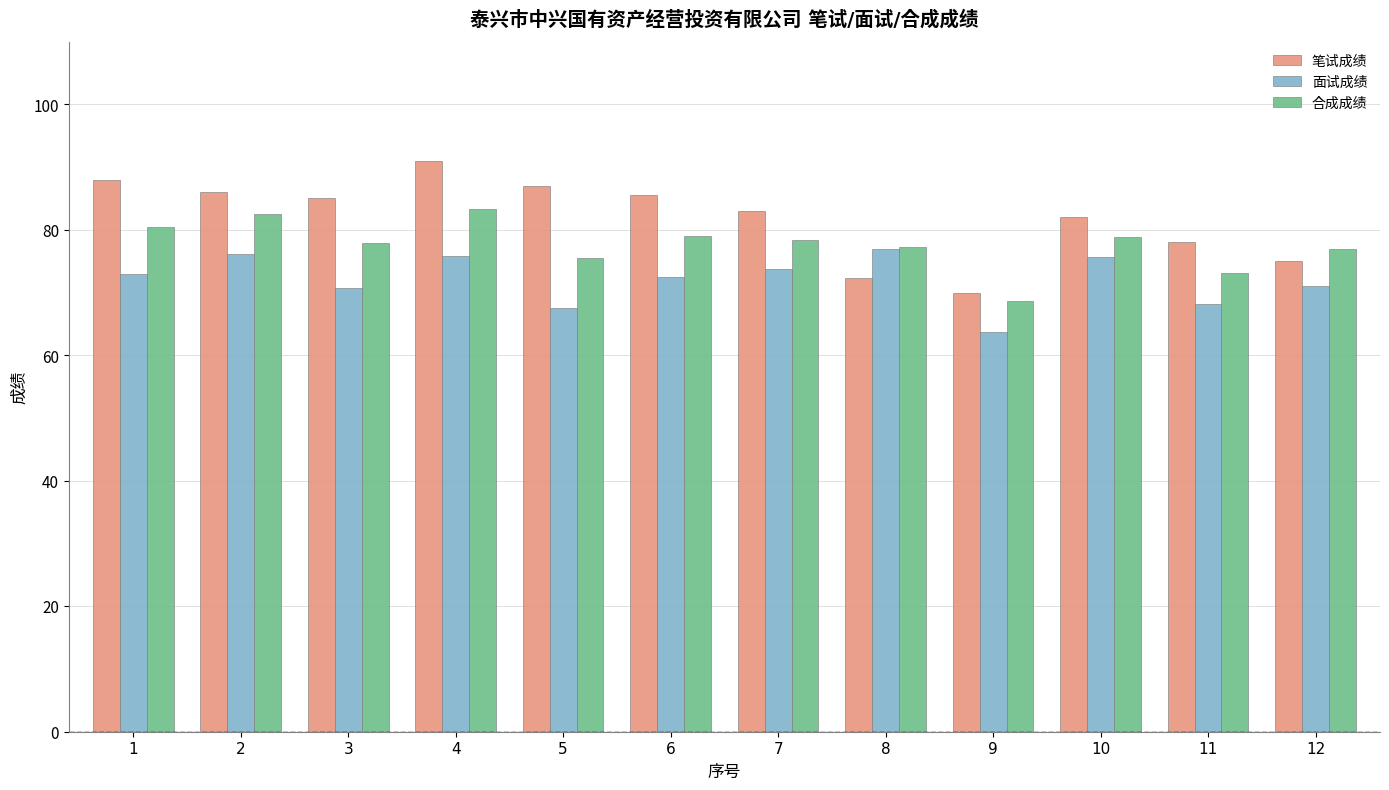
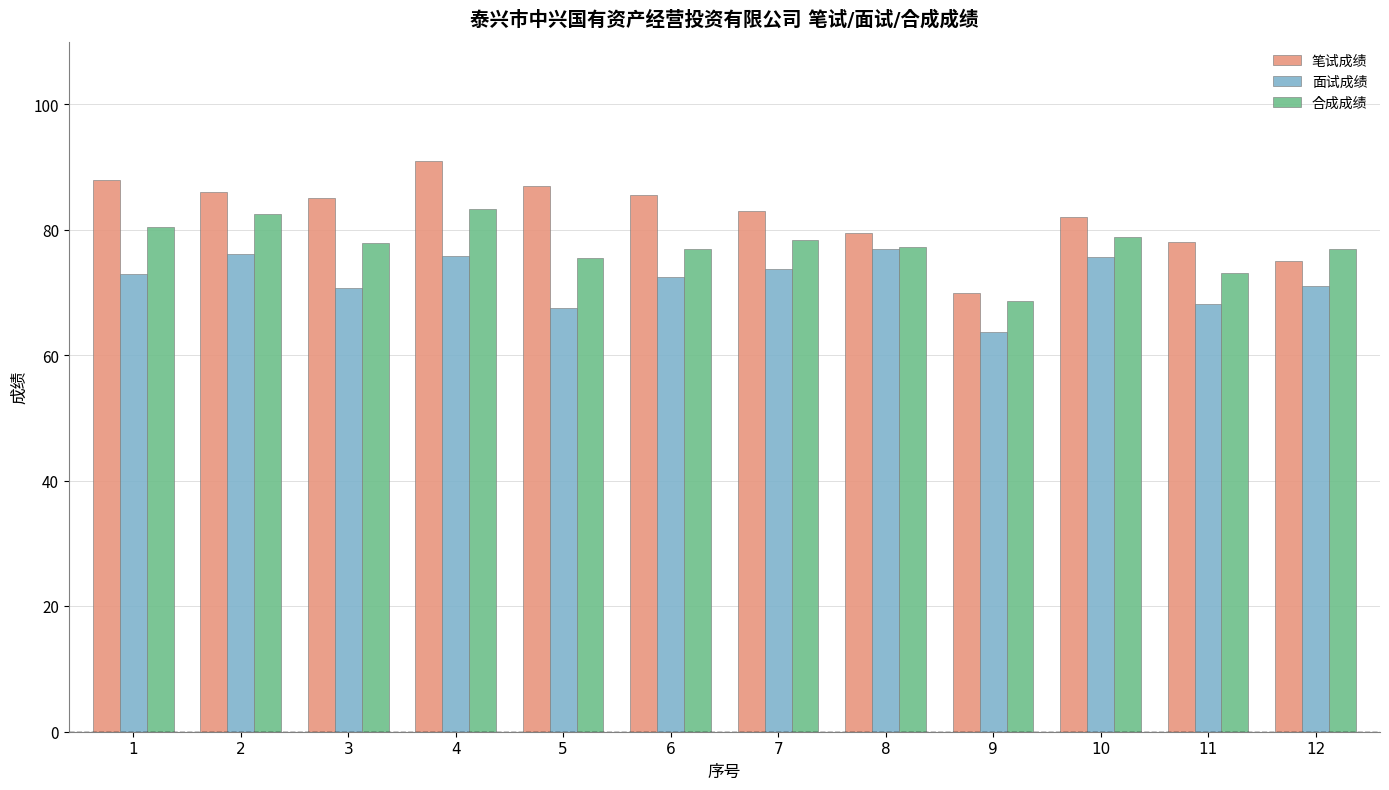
  {
    "笔试成绩": {
      "1": 88,
      "2": 86,
      "3": 85,
      "4": 91,
      "5": 87,
      "6": 86,
      "7": 83,
-     "8": 72,
+     "8": 80,
      "9": 70,
      "10": 82,
      "11": 78,
      "12": 75
    },
    "面试成绩": {
      "1": 73,
      "2": 76,
      "3": 71,
      "4": 76,
      "5": 68,
      "6": 73,
      "7": 74,
      "8": 77,
      "9": 64,
      "10": 76,
      "11": 68,
      "12": 71
    },
    "合成成绩": {
      "1": 80,
      "2": 82,
      "3": 78,
      "4": 83,
      "5": 76,
-     "6": 79,
+     "6": 77,
      "7": 78,
      "8": 77,
      "9": 69,
      "10": 79,
      "11": 73,
      "12": 77
    }
  }
